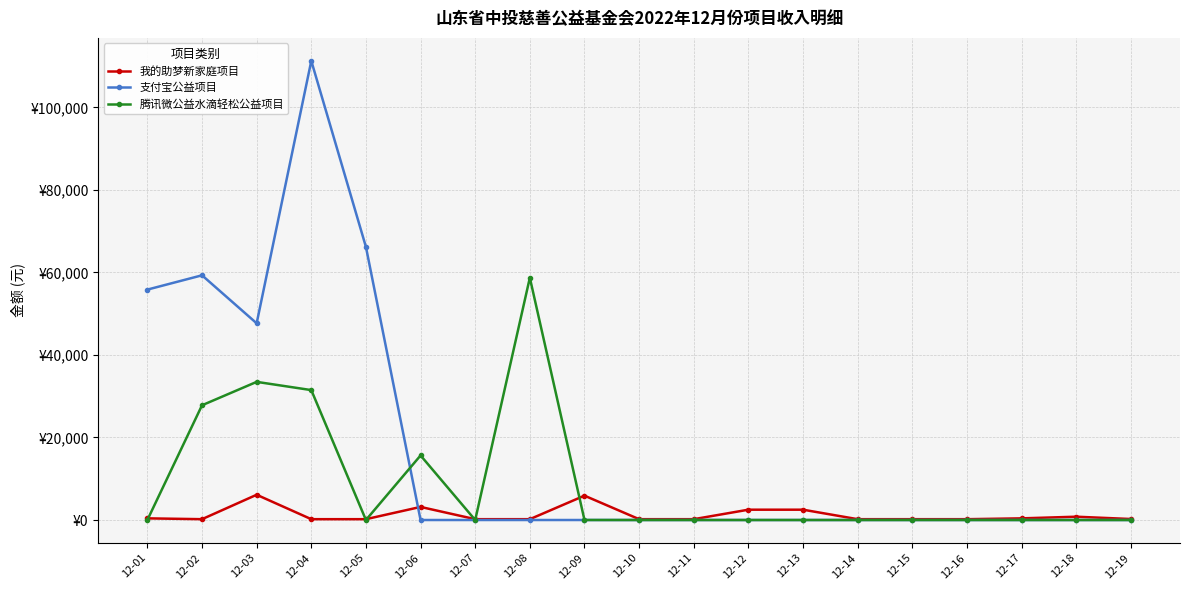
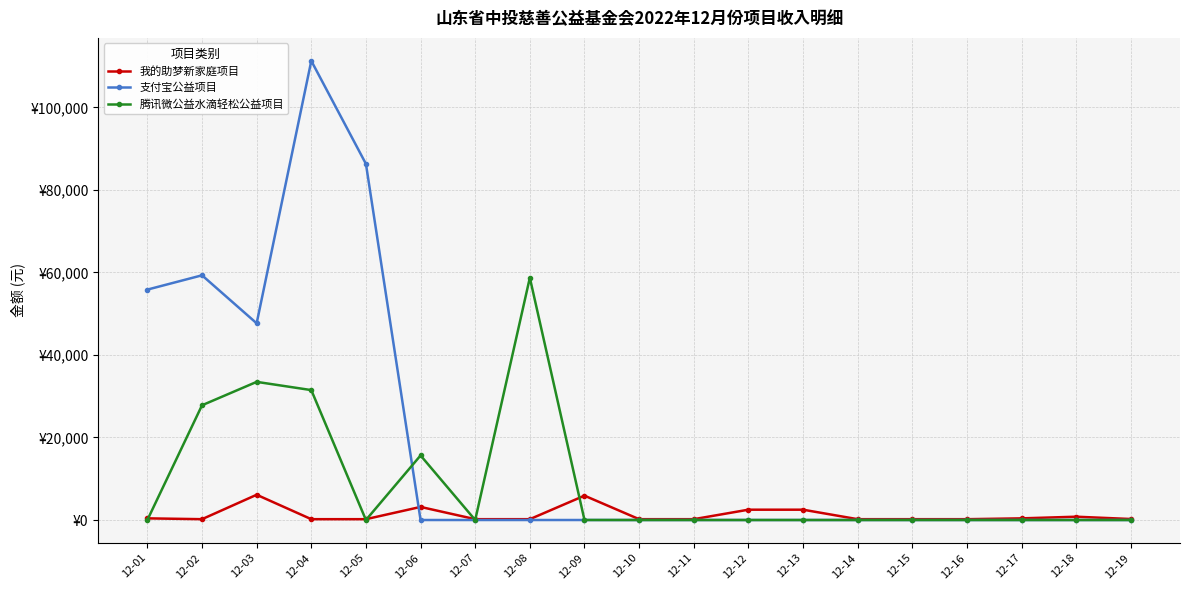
  {
    "我的助梦新家庭项目": {
      "12-02": "¥0",
      "12-03": "¥6,000",
      "12-04": "¥0",
      "12-06": "¥3,000",
      "12-09": "¥6,000",
      "12-12": "¥3,000",
      "12-13": "¥3,000",
      "12-18": "¥1,000"
    },
    "支付宝公益项目": {
      "12-01": "¥56,000",
      "12-02": "¥59,000",
      "12-03": "¥48,000",
      "12-04": "¥111,000",
-     "12-05": "¥66,000",
+     "12-05": "¥86,000",
      "12-06": "¥0"
    },
    "腾讯微公益水滴轻松公益项目": {
      "12-02": "¥28,000",
      "12-03": "¥33,000",
      "12-04": "¥31,000",
      "12-06": "¥16,000",
      "12-08": "¥59,000"
    }
  }
